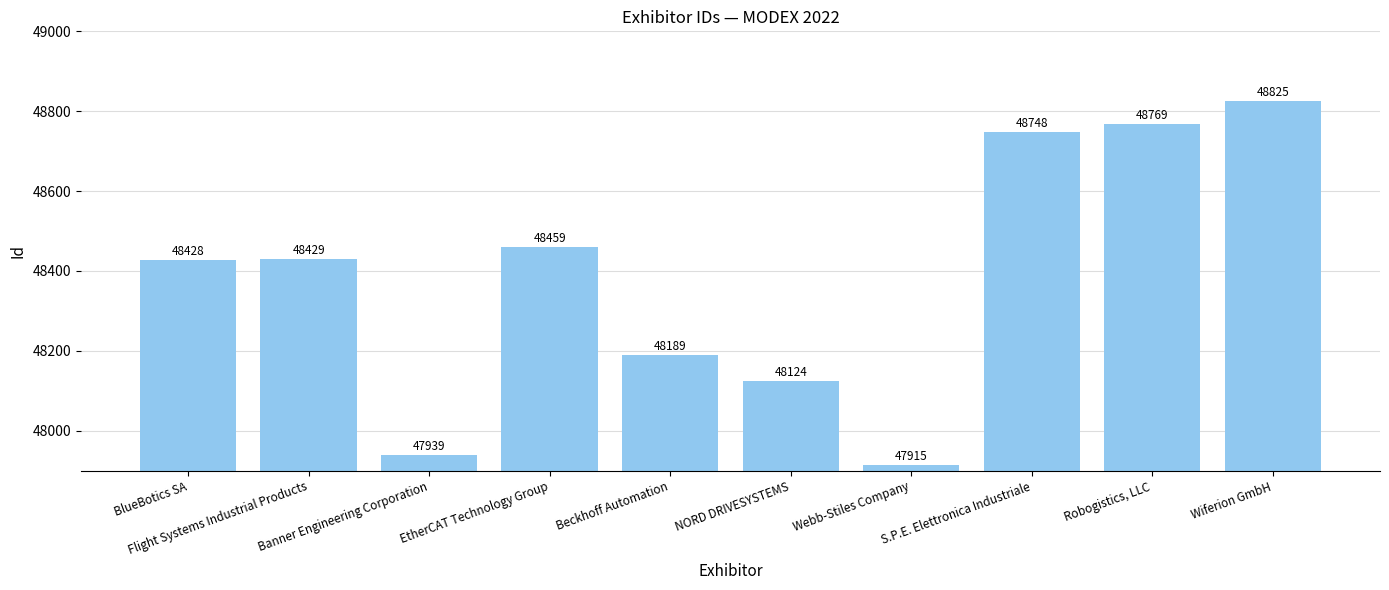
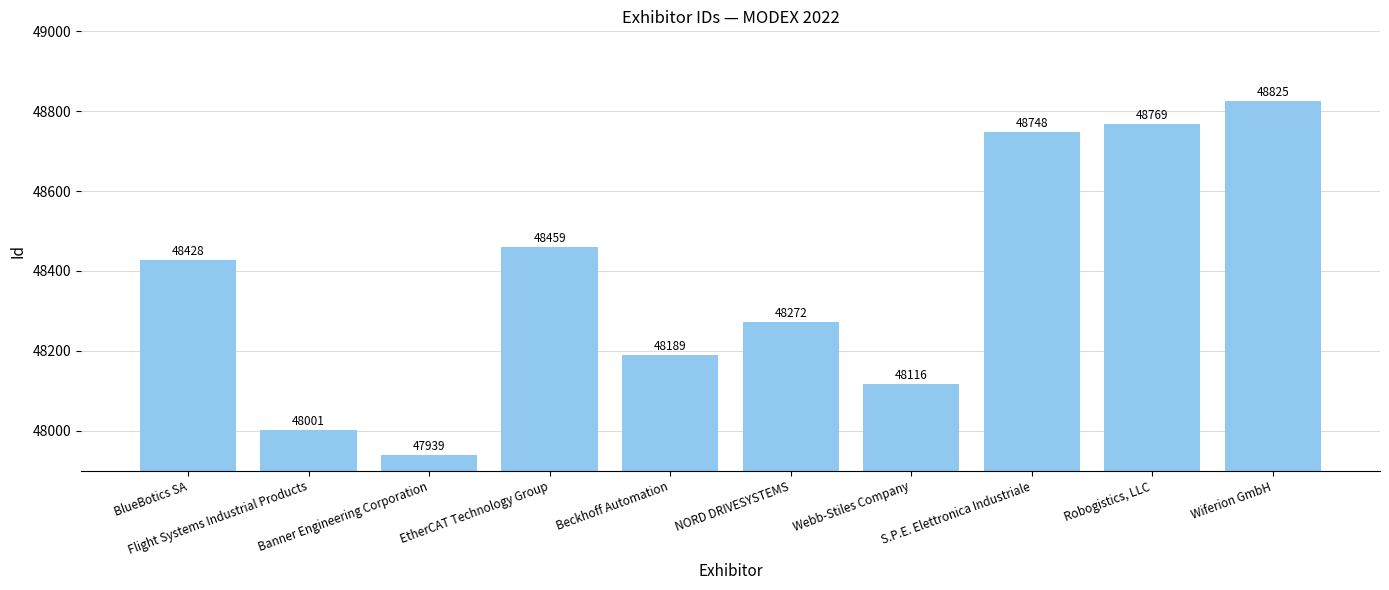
  {
    "BlueBotics SA": 48428,
-   "Flight Systems Industrial Products": 48429,
+   "Flight Systems Industrial Products": 48001,
    "Banner Engineering Corporation": 47939,
    "EtherCAT Technology Group": 48459,
    "Beckhoff Automation": 48189,
-   "NORD DRIVESYSTEMS": 48124,
-   "Webb-Stiles Company": 47915,
+   "NORD DRIVESYSTEMS": 48272,
+   "Webb-Stiles Company": 48116,
    "S.P.E. Elettronica Industriale": 48748,
    "Robogistics, LLC": 48769,
    "Wiferion GmbH": 48825
  }
